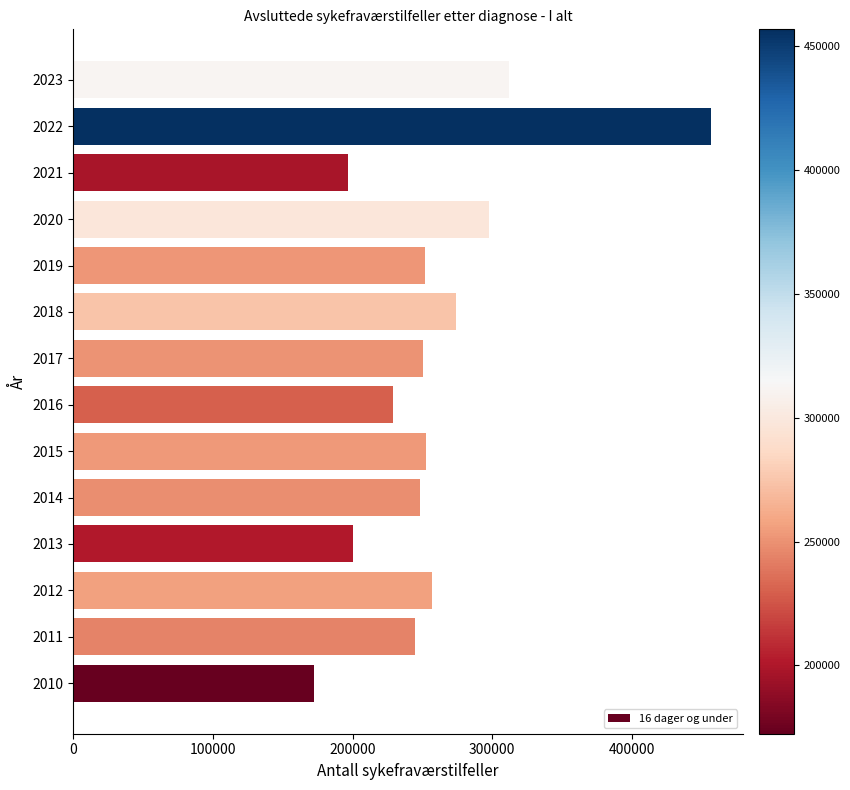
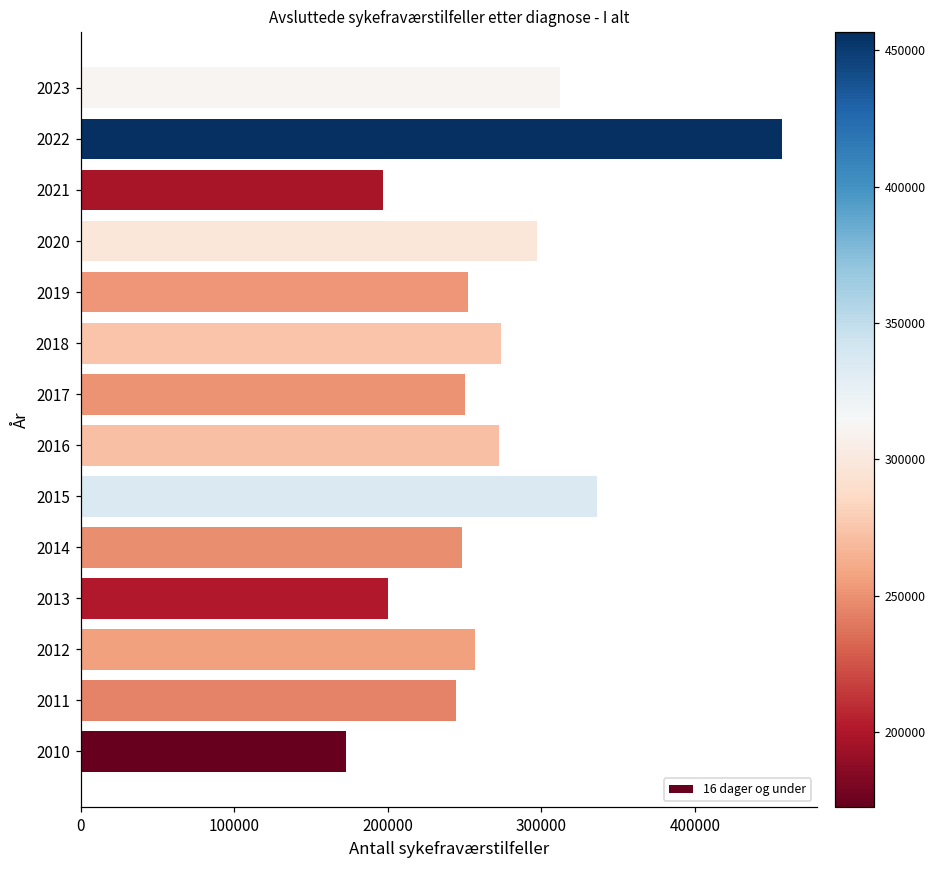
  {
    "2023": 312000,
    "2022": 457000,
    "2021": 197000,
    "2020": 297000,
    "2019": 252000,
    "2018": 274000,
    "2017": 250000,
-   "2016": 229000,
-   "2015": 253000,
+   "2016": 272000,
+   "2015": 336000,
    "2014": 248000,
    "2013": 200000,
    "2012": 257000,
    "2011": 244000,
    "2010": 172000
  }
